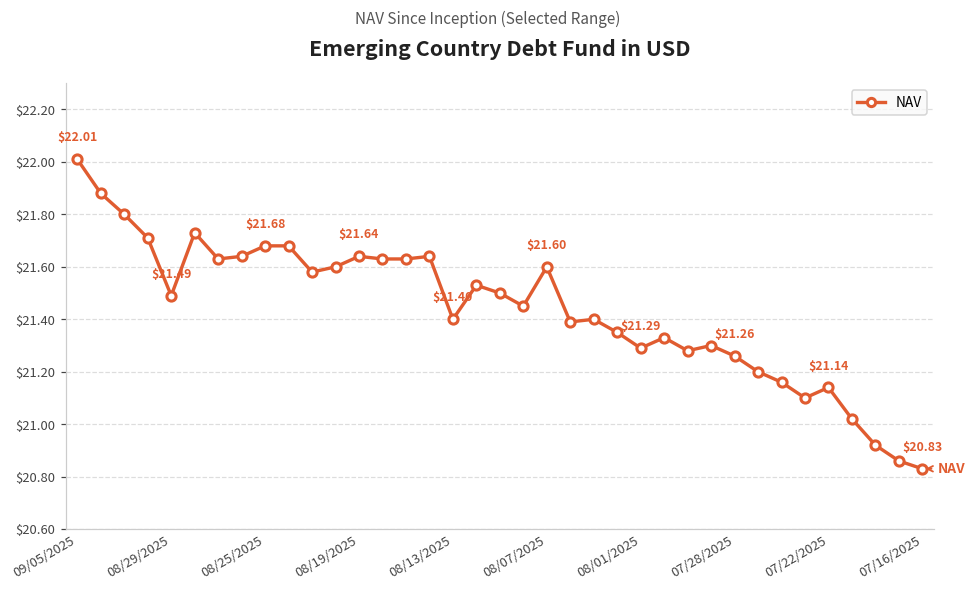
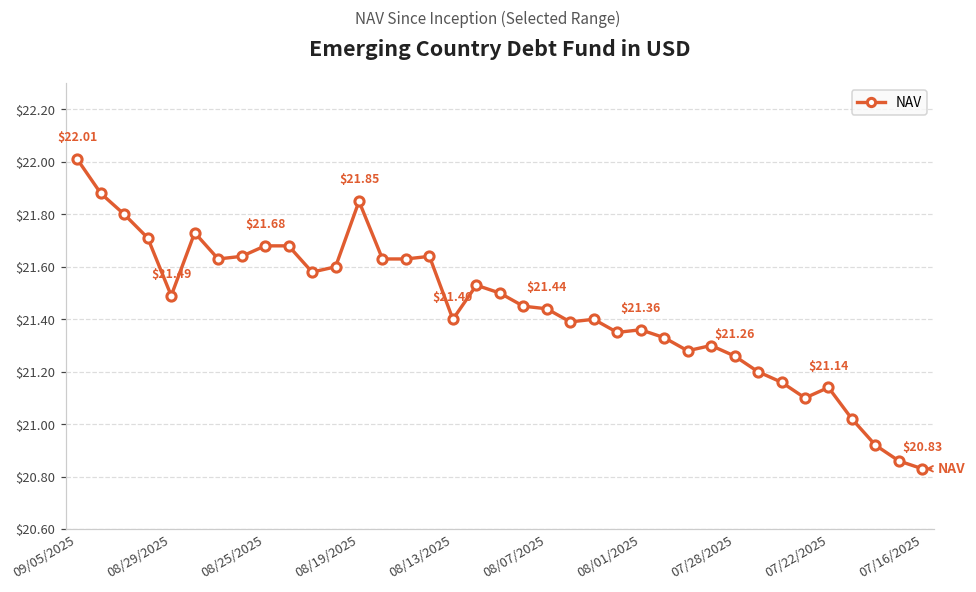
  {
    "09/05/2025": "$22.01",
    "08/29/2025": "$21.49",
    "08/25/2025": "$21.68",
-   "08/19/2025": "$21.64",
+   "08/19/2025": "$21.85",
    "08/13/2025": "$21.40",
-   "08/07/2025": "$21.60",
-   "08/01/2025": "$21.29",
+   "08/07/2025": "$21.44",
+   "08/01/2025": "$21.36",
    "07/28/2025": "$21.26",
    "07/22/2025": "$21.14",
    "07/16/2025": "$20.83"
  }
